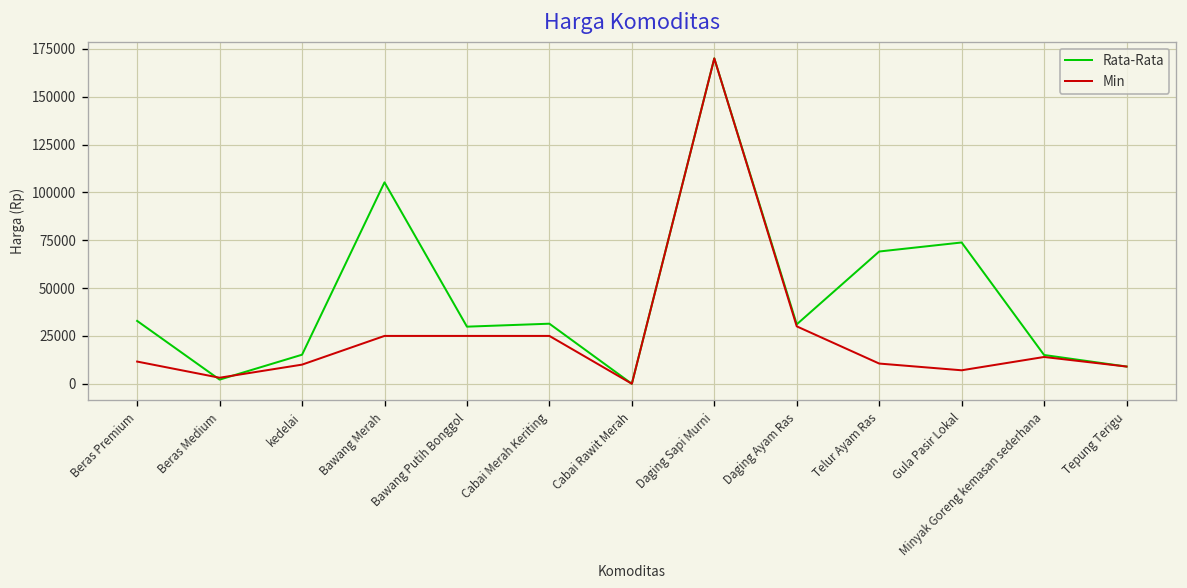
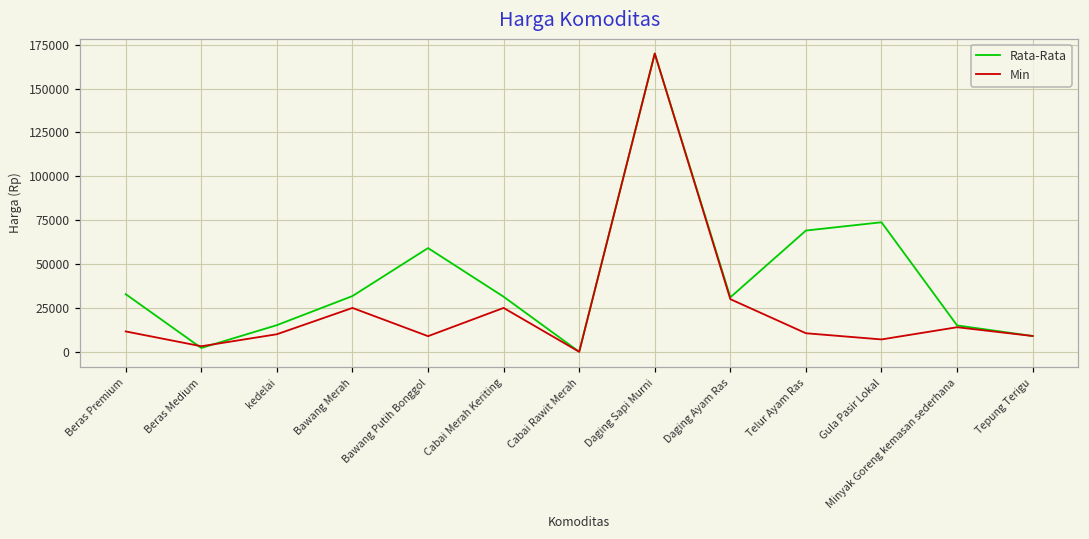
  {
    "Rata-Rata": {
      "Beras Premium": 33000,
      "kedelai": 15000,
-     "Bawang Merah": 105000,
-     "Bawang Putih Bonggol": 30000,
+     "Bawang Merah": 32000,
+     "Bawang Putih Bonggol": 59000,
      "Cabai Merah Keriting": 31000,
      "Telur Ayam Ras": 69000,
      "Gula Pasir Lokal": 74000
    },
    "Min": {
      "Beras Premium": 12000,
      "kedelai": 10000,
      "Bawang Merah": 25000,
-     "Bawang Putih Bonggol": 25000,
+     "Bawang Putih Bonggol": 9000,
      "Cabai Merah Keriting": 25000,
      "Telur Ayam Ras": 11000,
      "Gula Pasir Lokal": 7000
    }
  }
